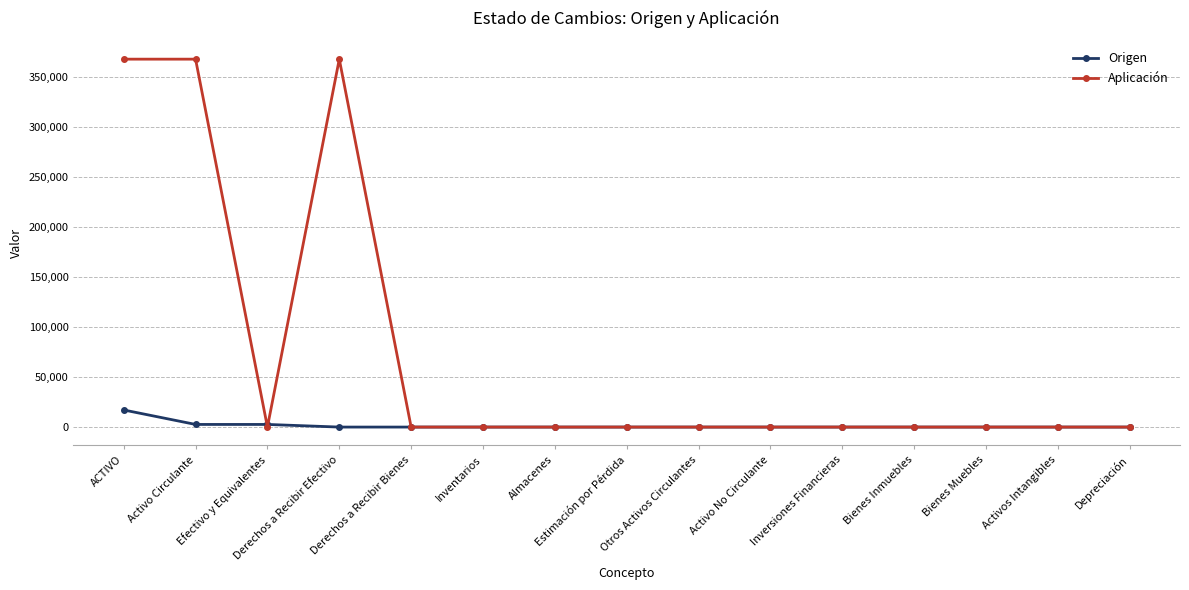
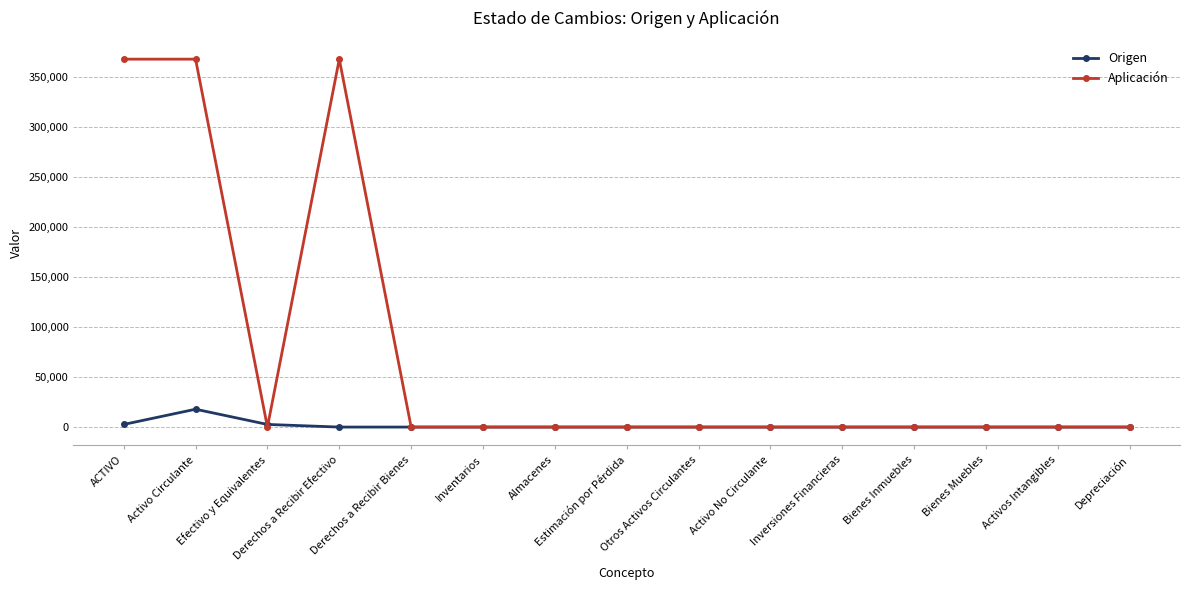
  {
    "Origen": {
-     "ACTIVO": "17,000",
-     "Activo Circulante": "3,000",
+     "ACTIVO": "3,000",
+     "Activo Circulante": "18,000",
      "Efectivo y Equivalentes": "3,000",
      "Derechos a Recibir Efectivo": "0"
    },
    "Aplicación": {
      "ACTIVO": "368,000",
      "Activo Circulante": "368,000",
      "Efectivo y Equivalentes": "0",
      "Derechos a Recibir Efectivo": "368,000"
    }
  }
